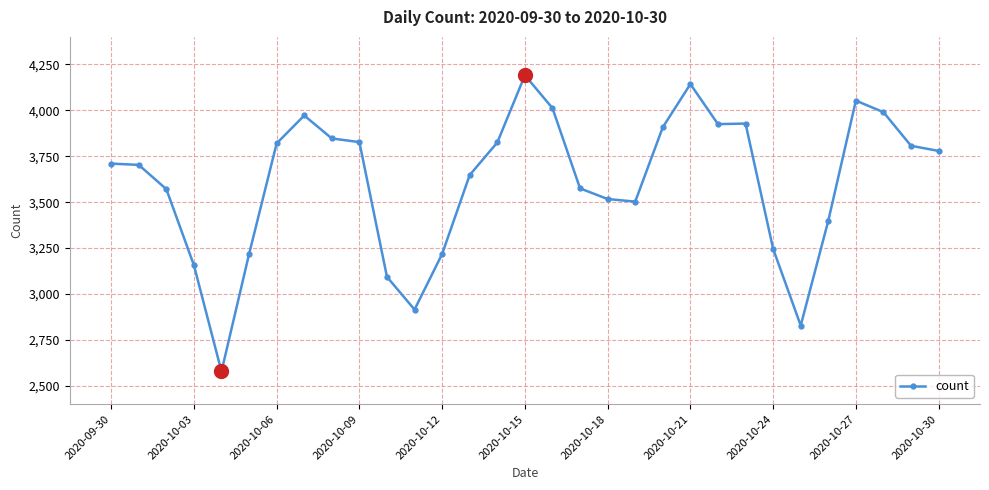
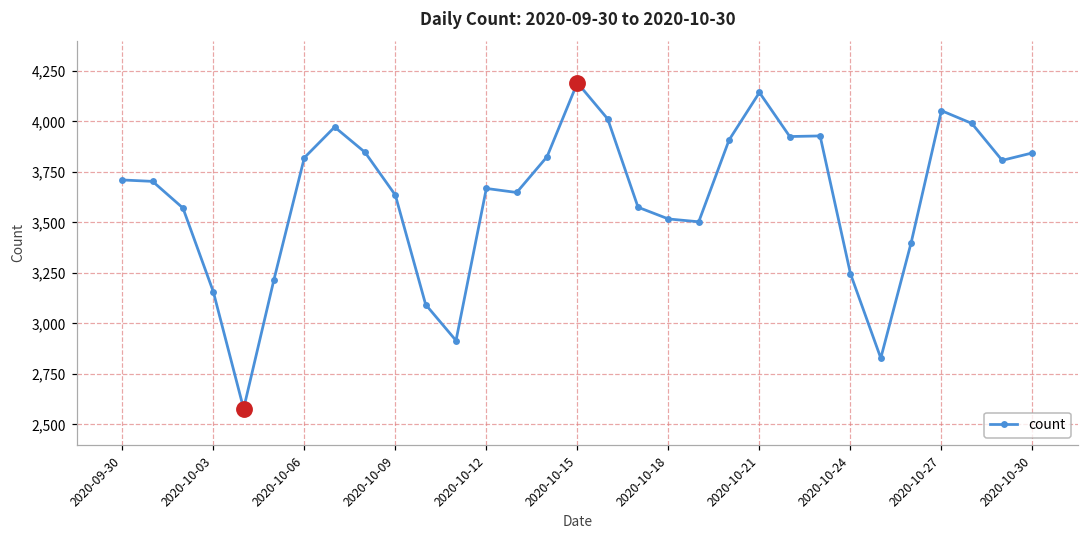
  {
    "count": {
      "2020-09-30": "3,710",
      "2020-10-03": "3,160",
      "2020-10-06": "3,820",
-     "2020-10-09": "3,830",
-     "2020-10-12": "3,220",
+     "2020-10-09": "3,640",
+     "2020-10-12": "3,670",
      "2020-10-18": "3,520",
      "2020-10-21": "4,140",
      "2020-10-24": "3,250",
      "2020-10-27": "4,050",
-     "2020-10-30": "3,780"
+     "2020-10-30": "3,840"
    }
  }
